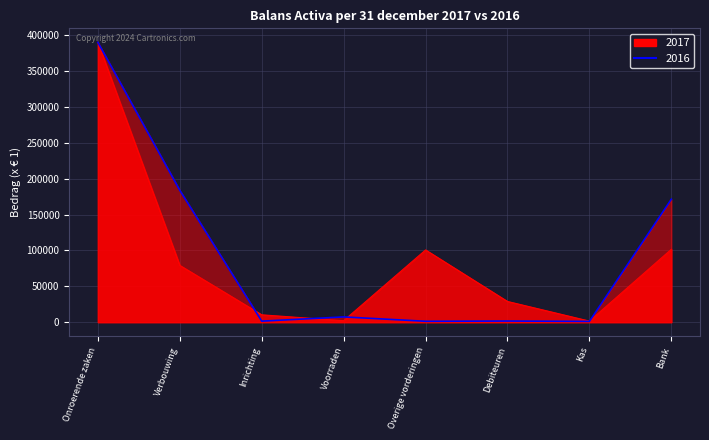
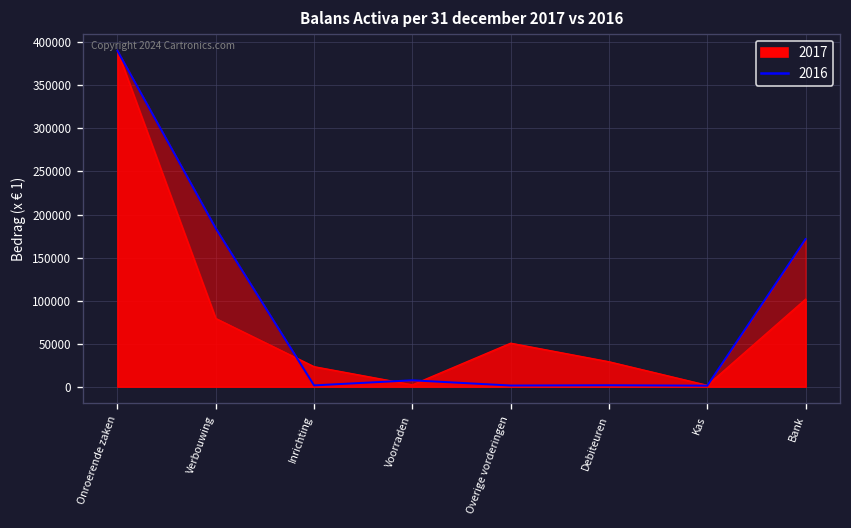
  {
    "2017": {
      "Verbouwing": 80000,
-     "Inrichting": 10000,
+     "Inrichting": 20000,
      "Voorraden": 0,
-     "Overige vorderingen": 100000,
+     "Overige vorderingen": 50000,
      "Debiteuren": 30000,
      "Bank": 100000
    },
    "2016": {
      "Verbouwing": 180000,
      "Inrichting": 0,
      "Voorraden": 10000,
      "Overige vorderingen": 0,
      "Debiteuren": 0,
      "Bank": 170000
    }
  }
